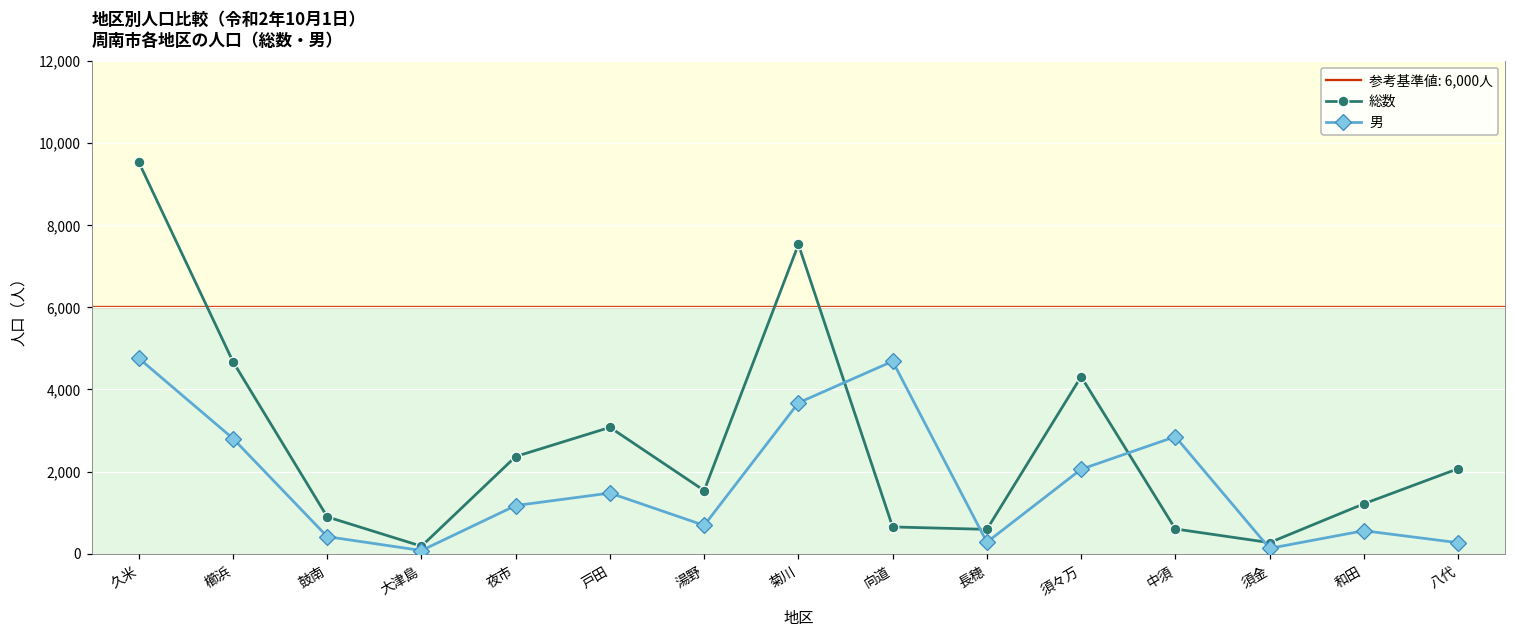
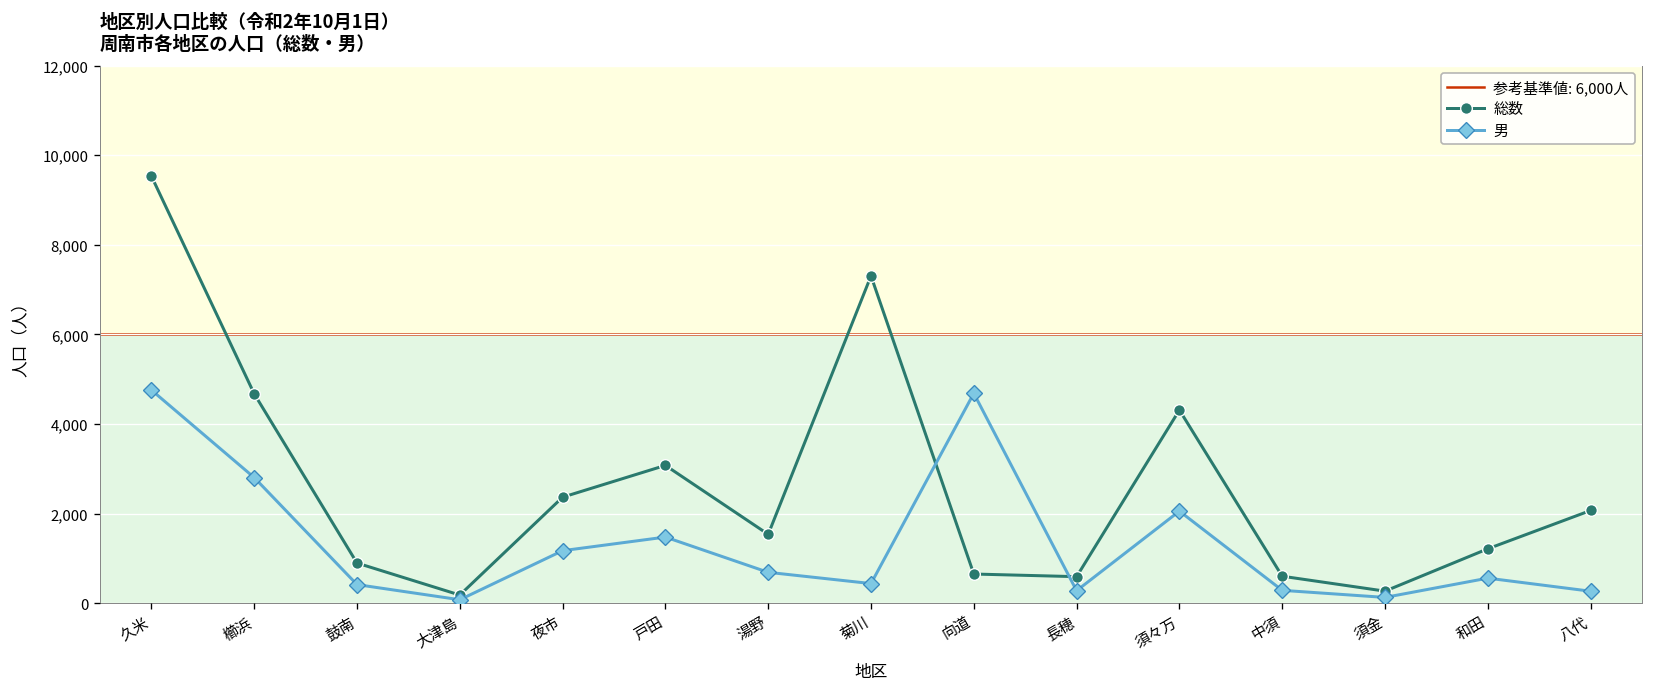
  {
    "総数": {
      "久米": "9,500",
      "櫛浜": "4,700",
      "鼓南": "900",
      "大津島": "200",
      "夜市": "2,400",
      "戸田": "3,100",
      "湯野": "1,500",
-     "菊川": "7,500",
+     "菊川": "7,300",
      "向道": "700",
      "長穂": "600",
      "須々万": "4,300",
      "中須": "600",
      "須金": "300",
      "和田": "1,200",
      "八代": "2,100"
    },
    "男": {
      "久米": "4,800",
      "櫛浜": "2,800",
      "鼓南": "400",
      "大津島": "100",
      "夜市": "1,200",
      "戸田": "1,500",
      "湯野": "700",
-     "菊川": "3,700",
+     "菊川": "400",
      "向道": "4,700",
      "長穂": "300",
      "須々万": "2,100",
-     "中須": "2,900",
+     "中須": "300",
      "須金": "100",
      "和田": "600",
      "八代": "300"
    }
  }
